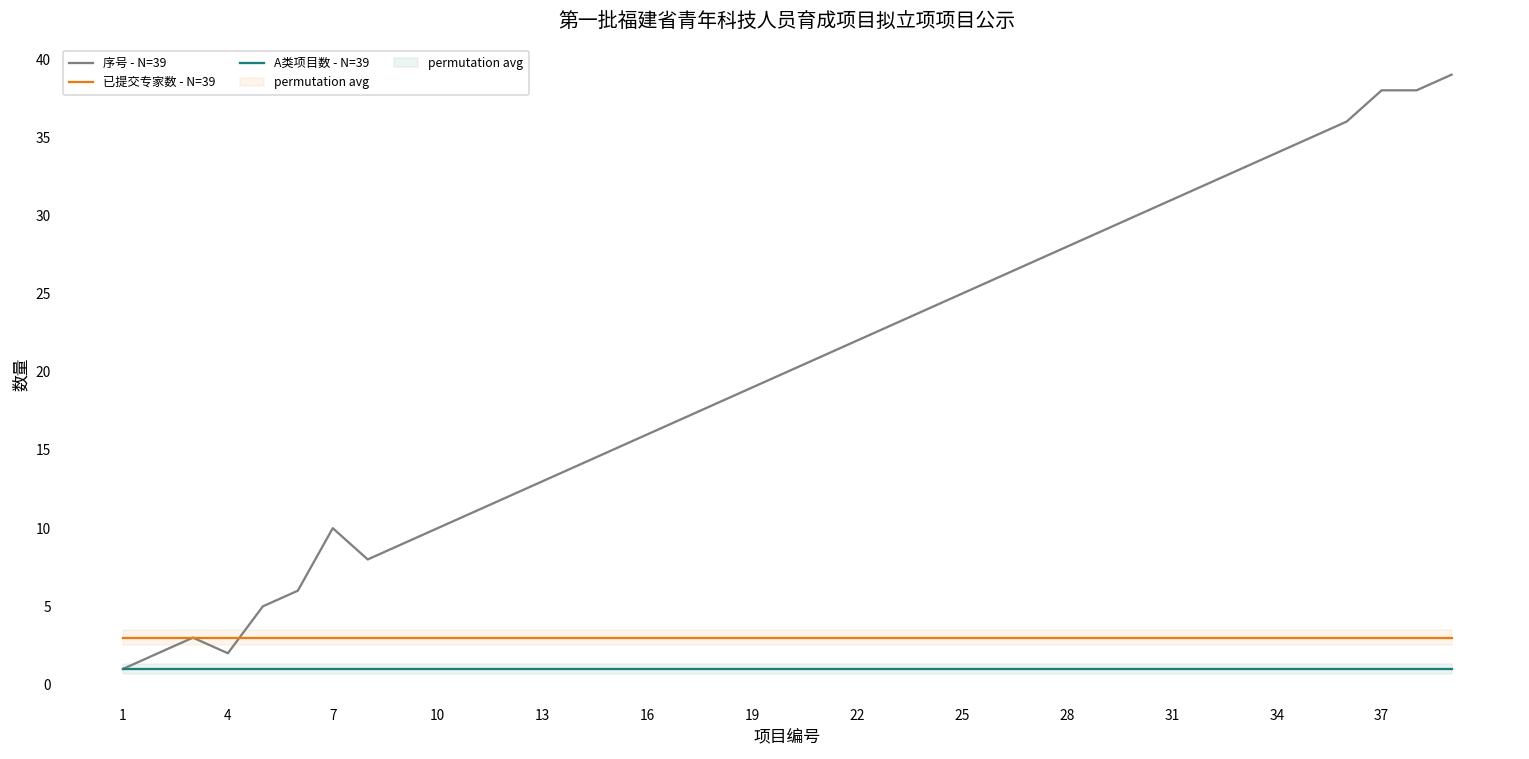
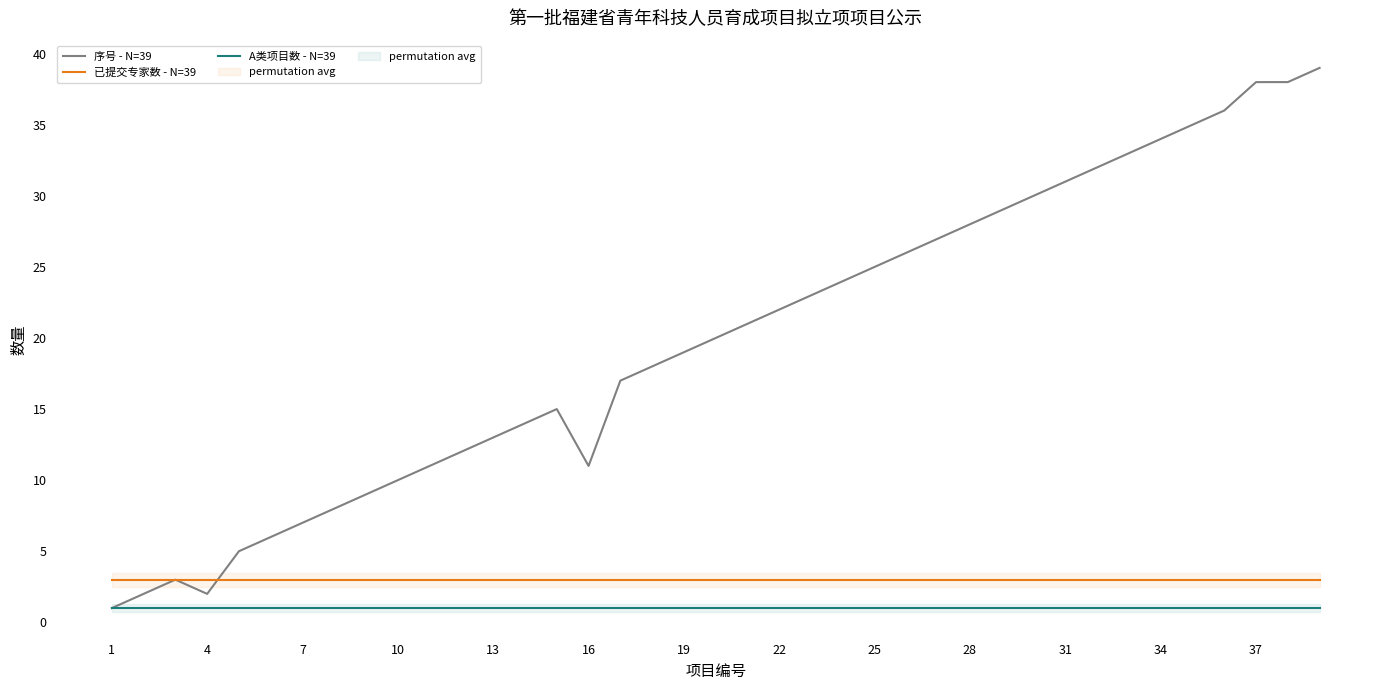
  {
    "序号 - N=39": {
      "4": 2,
-     "7": 10,
+     "7": 7,
      "10": 10,
      "13": 13,
-     "16": 16,
+     "16": 11,
      "19": 19,
      "22": 22,
      "25": 25,
      "28": 28,
      "31": 31,
      "34": 34,
      "37": 38
    }
  }
